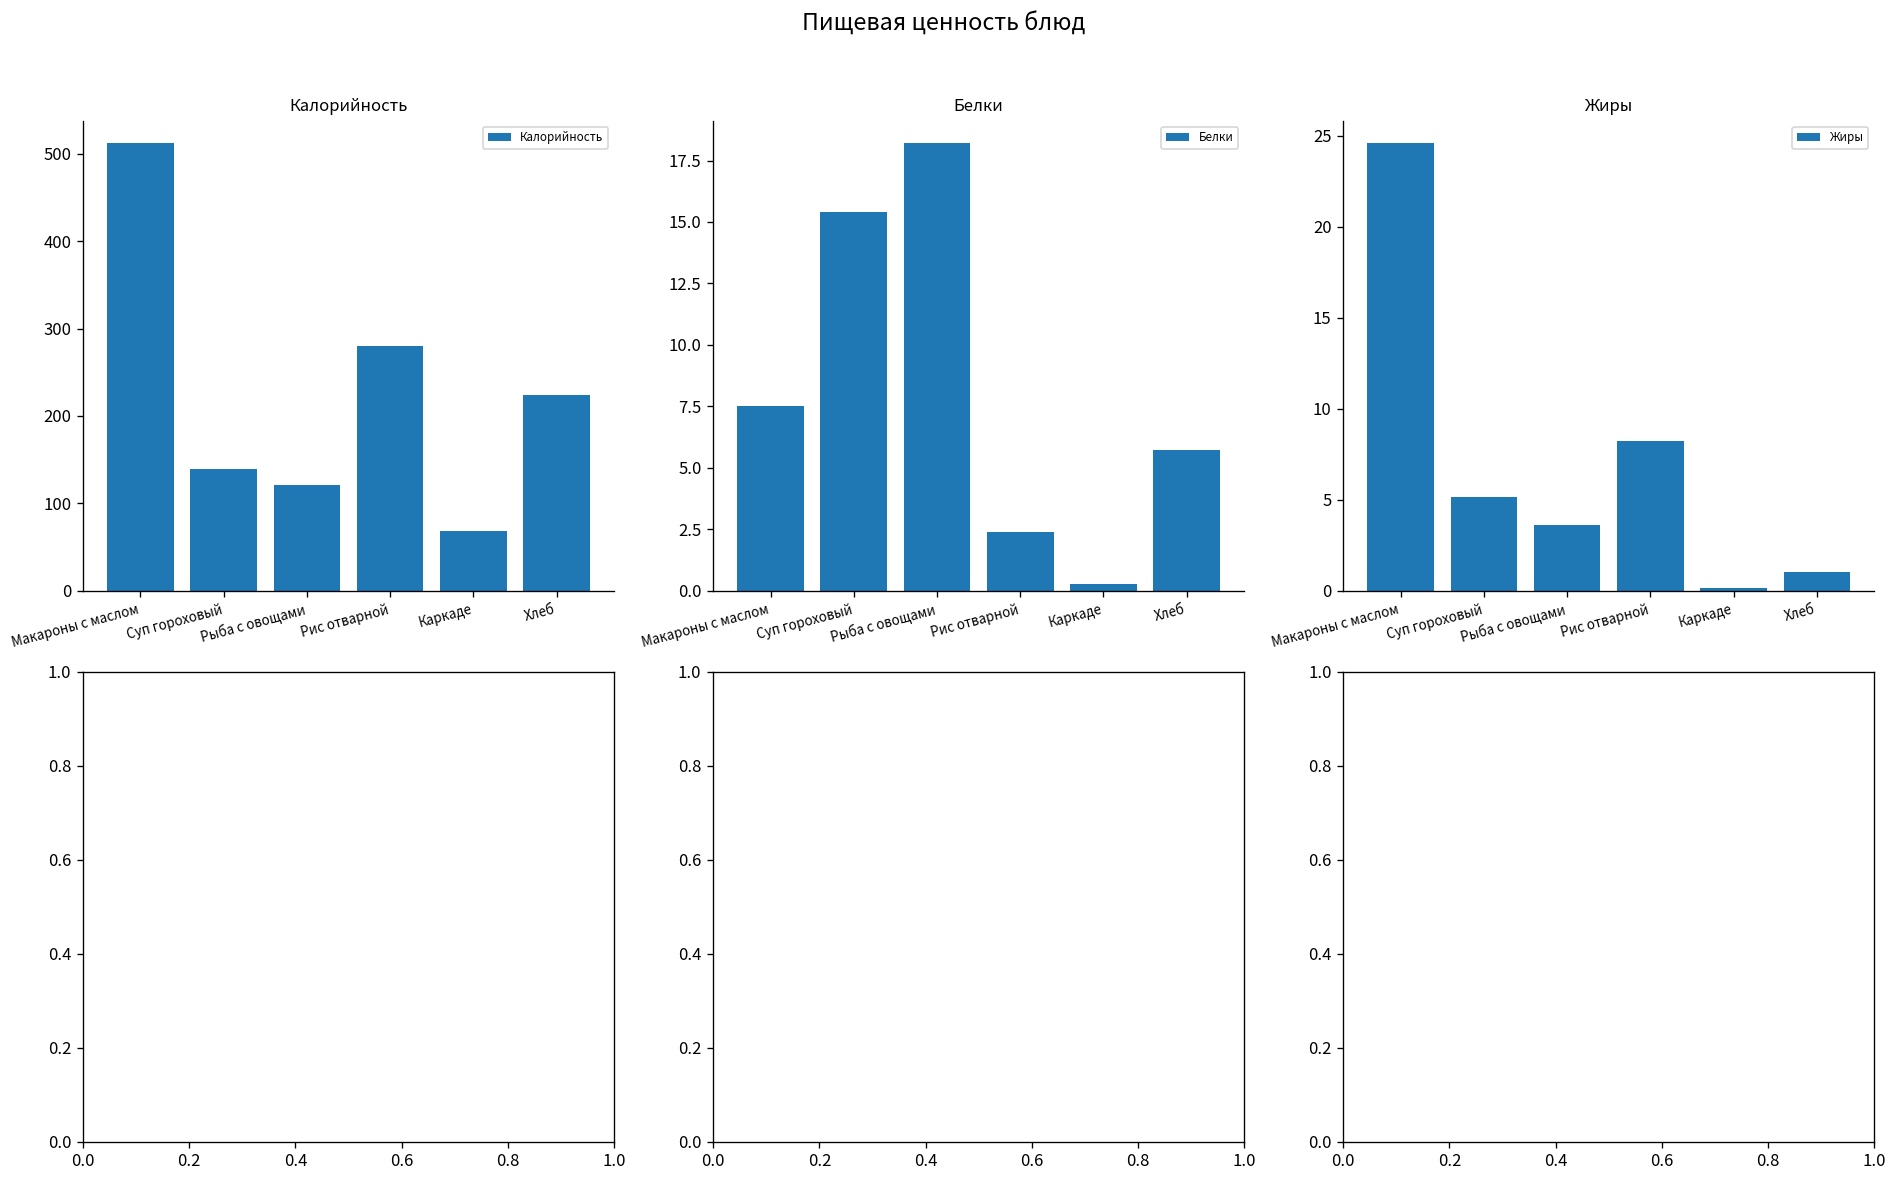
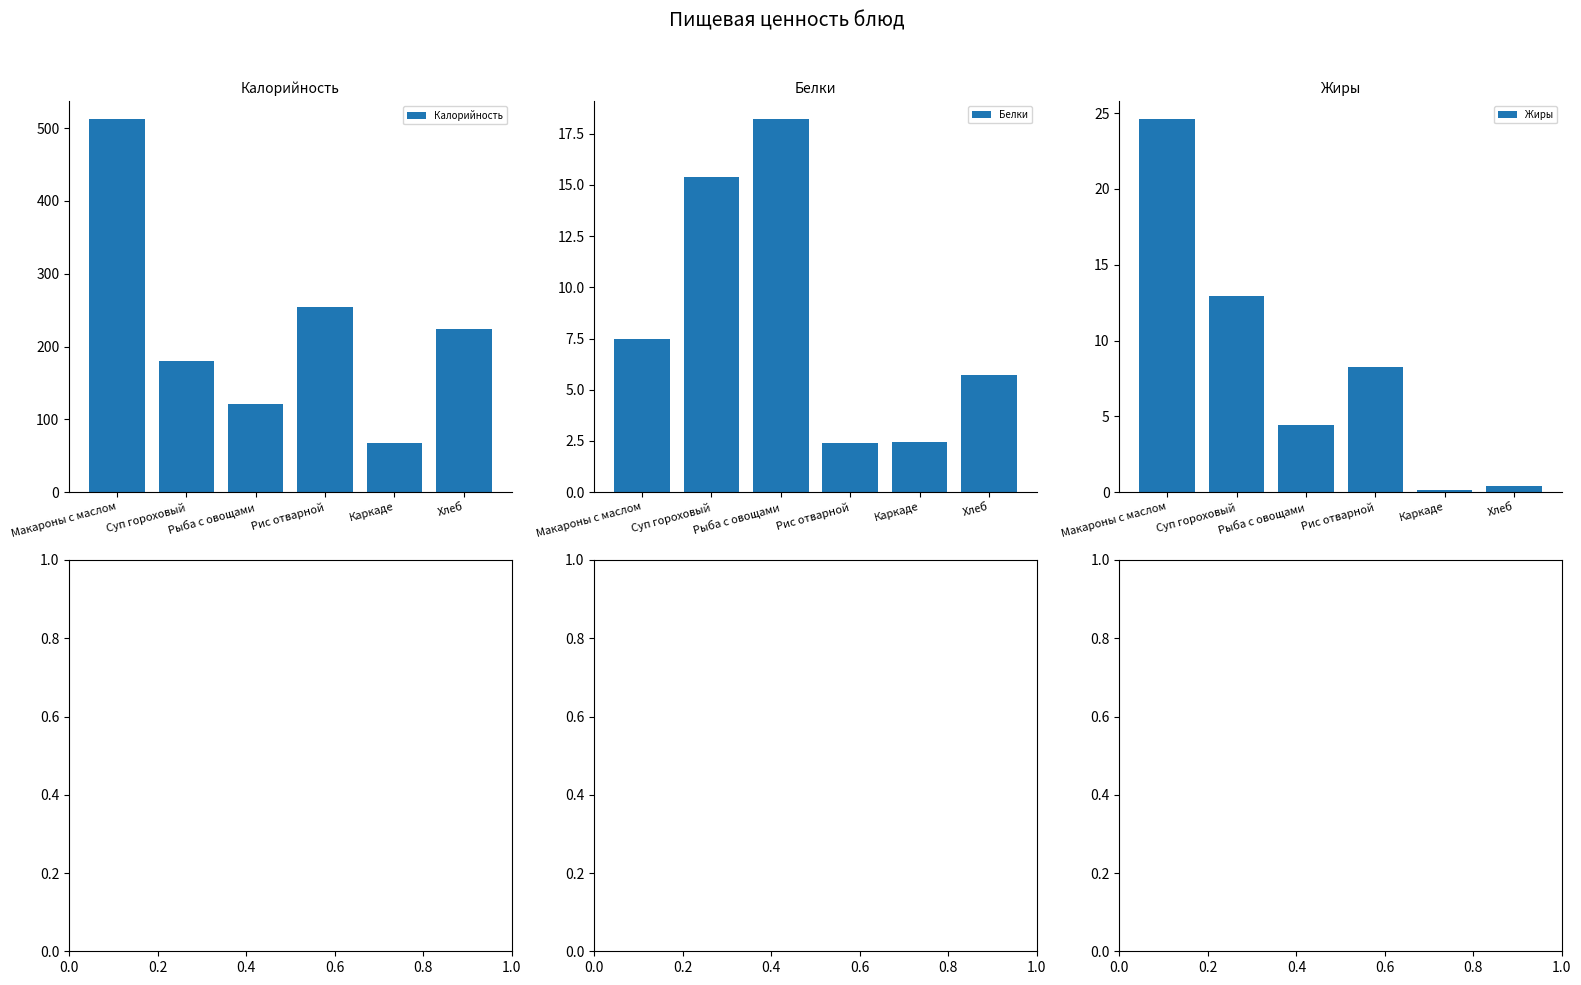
  {
    "Калорийность": {
      "Макароны с маслом": 510,
-     "Суп гороховый": 140,
+     "Суп гороховый": 180,
      "Рыба с овощами": 120,
-     "Рис отварной": 280,
+     "Рис отварной": 250,
      "Каркаде": 70,
      "Хлеб": 220
    },
    "Белки": {
      "Макароны с маслом": 7.5,
      "Суп гороховый": 15.4,
      "Рыба с овощами": 18.2,
      "Рис отварной": 2.4,
-     "Каркаде": 0.3,
+     "Каркаде": 2.4,
      "Хлеб": 5.7
    },
    "Жиры": {
      "Макароны с маслом": 24.6,
-     "Суп гороховый": 5.1,
-     "Рыба с овощами": 3.6,
+     "Суп гороховый": 12.9,
+     "Рыба с овощами": 4.4,
      "Рис отварной": 8.2,
-     "Хлеб": 1.0
+     "Хлеб": 0.4
    }
  }
